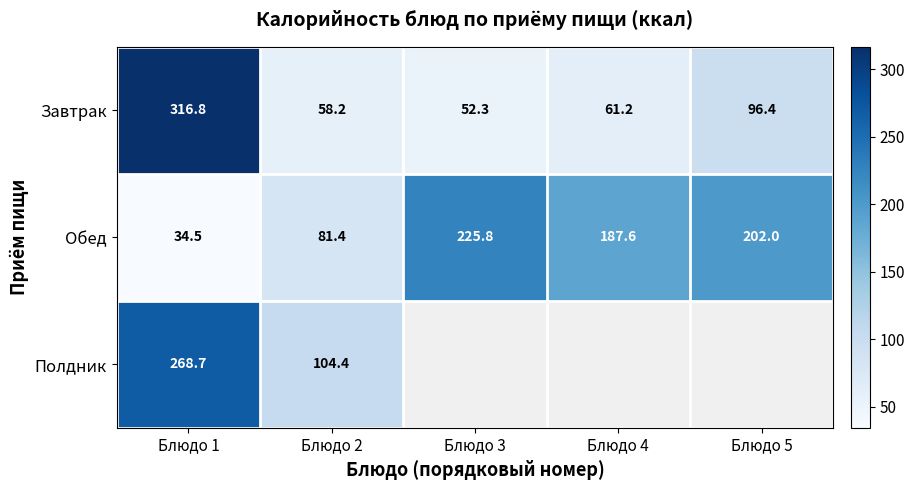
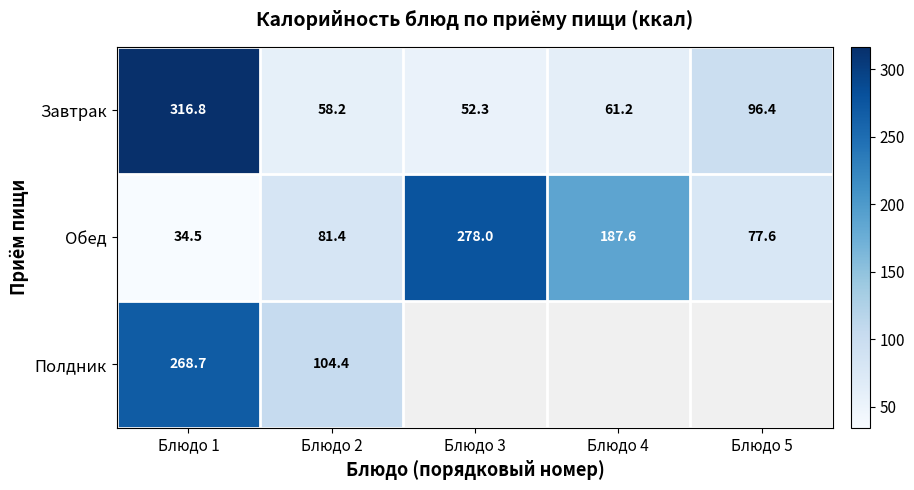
  {
    "Завтрак": {
      "Блюдо 1": 316.8,
      "Блюдо 2": 58.2,
      "Блюдо 3": 52.3,
      "Блюдо 4": 61.2,
      "Блюдо 5": 96.4
    },
    "Обед": {
      "Блюдо 1": 34.5,
      "Блюдо 2": 81.4,
-     "Блюдо 3": 225.8,
+     "Блюдо 3": 278.0,
      "Блюдо 4": 187.6,
-     "Блюдо 5": 202.0
+     "Блюдо 5": 77.6
    },
    "Полдник": {
      "Блюдо 1": 268.7,
      "Блюдо 2": 104.4
    }
  }
